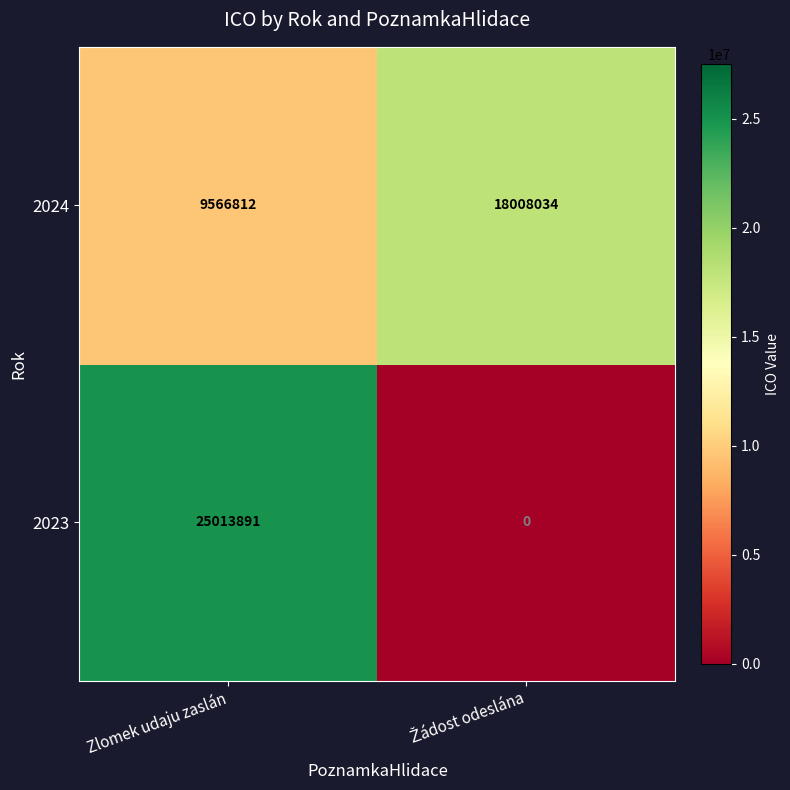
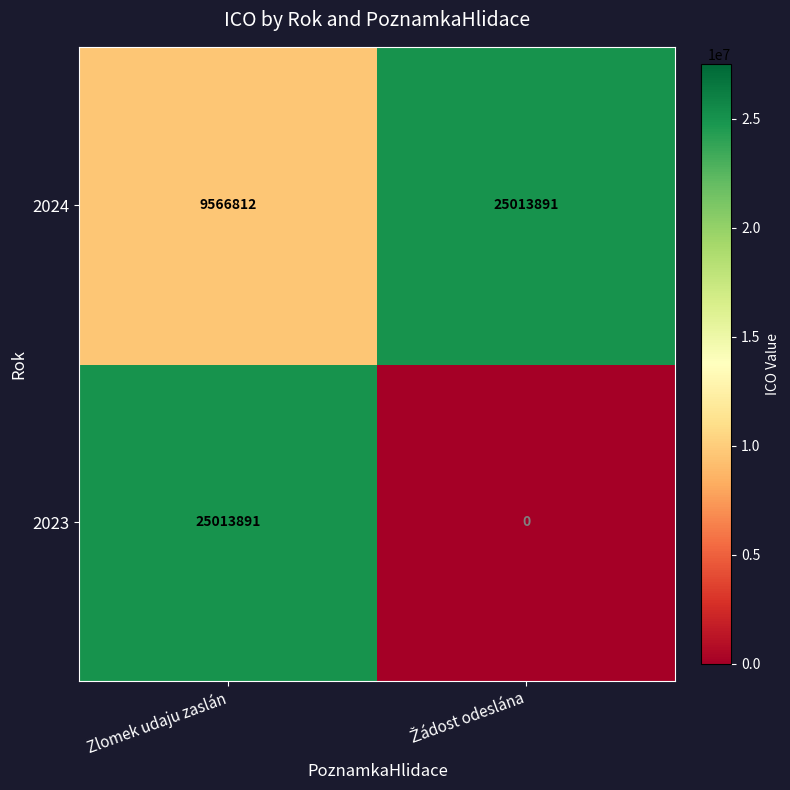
  {
    "2024": {
      "Zlomek udaju zaslán": 9566812,
-     "Žádost odeslána": 18008034
+     "Žádost odeslána": 25013891
    },
    "2023": {
      "Zlomek udaju zaslán": 25013891,
      "Žádost odeslána": 0
    }
  }
